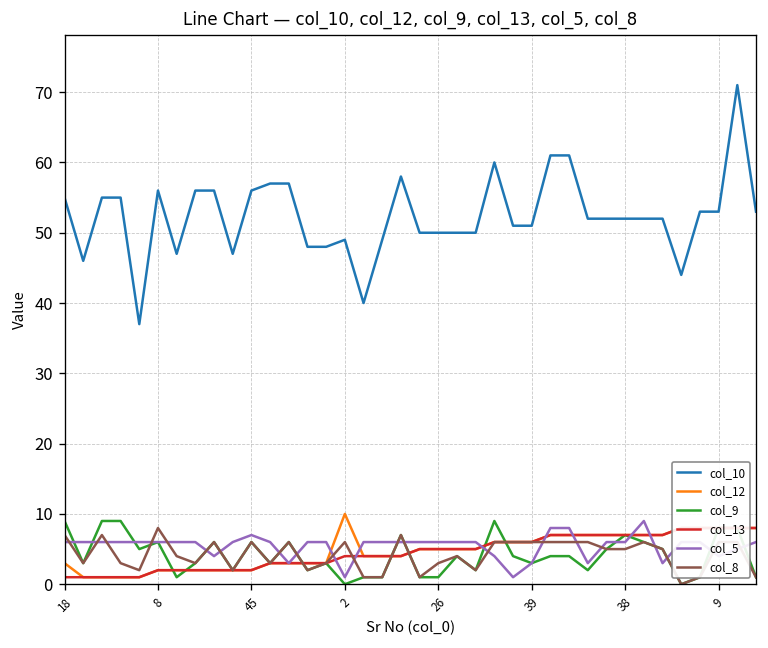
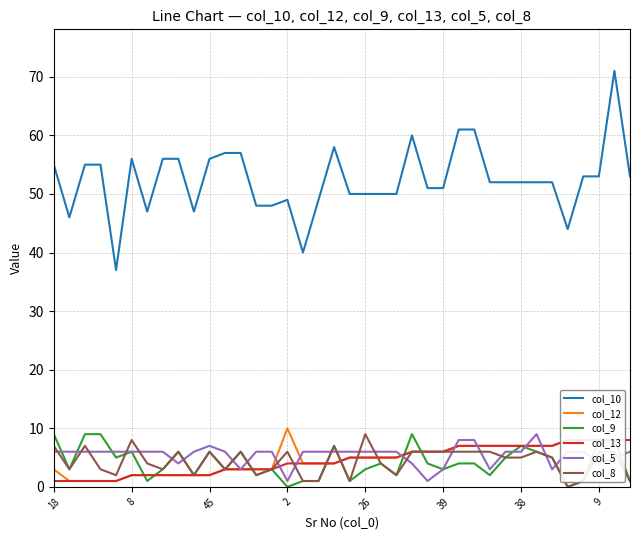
  {
    "col_10": {
      "18": 55,
      "8": 56,
      "45": 56,
      "2": 49,
      "26": 50,
      "39": 51,
      "38": 52,
      "9": 53
    },
    "col_12": {
      "18": 3,
      "2": 10
    },
    "col_9": {
      "18": 9,
      "2": 0,
-     "26": 1
+     "26": 3
    },
    "col_13": {
      "18": 1,
      "2": 4
    },
    "col_5": {
      "18": 6,
      "45": 7,
      "2": 1,
      "26": 6,
      "38": 6
    },
    "col_8": {
      "18": 7,
      "8": 8,
      "2": 6,
-     "26": 3,
+     "26": 9,
      "38": 5
    }
  }
